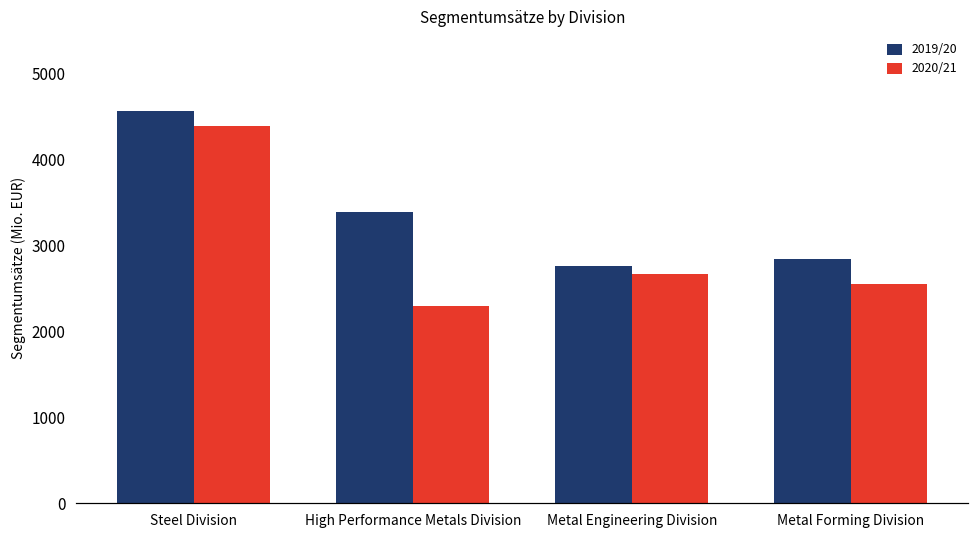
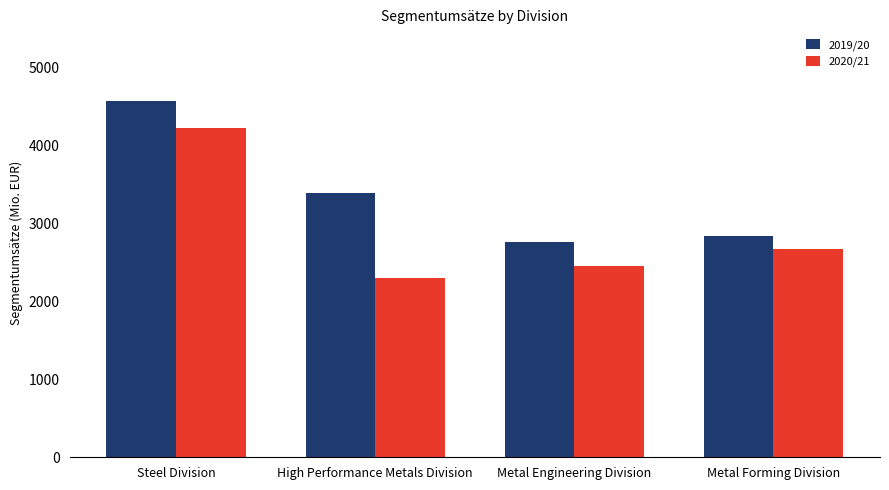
  {
    "2019/20": {
      "Steel Division": 4600,
      "High Performance Metals Division": 3400,
      "Metal Engineering Division": 2800,
      "Metal Forming Division": 2800
    },
    "2020/21": {
-     "Steel Division": 4400,
+     "Steel Division": 4200,
      "High Performance Metals Division": 2300,
-     "Metal Engineering Division": 2700,
-     "Metal Forming Division": 2600
+     "Metal Engineering Division": 2400,
+     "Metal Forming Division": 2700
    }
  }
